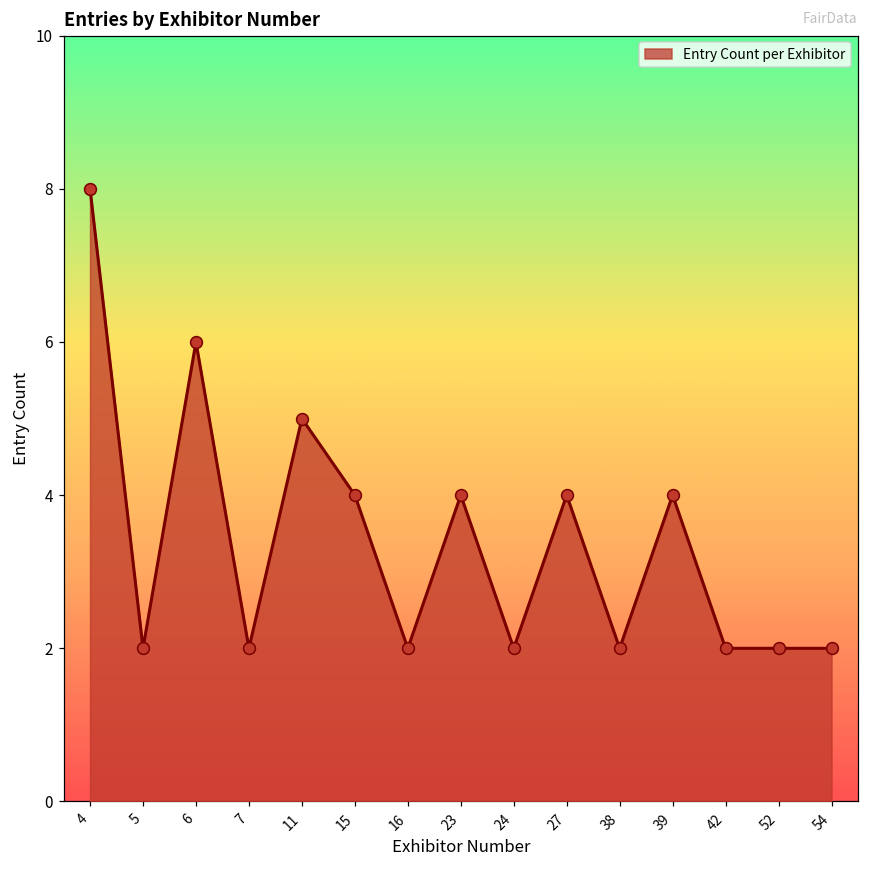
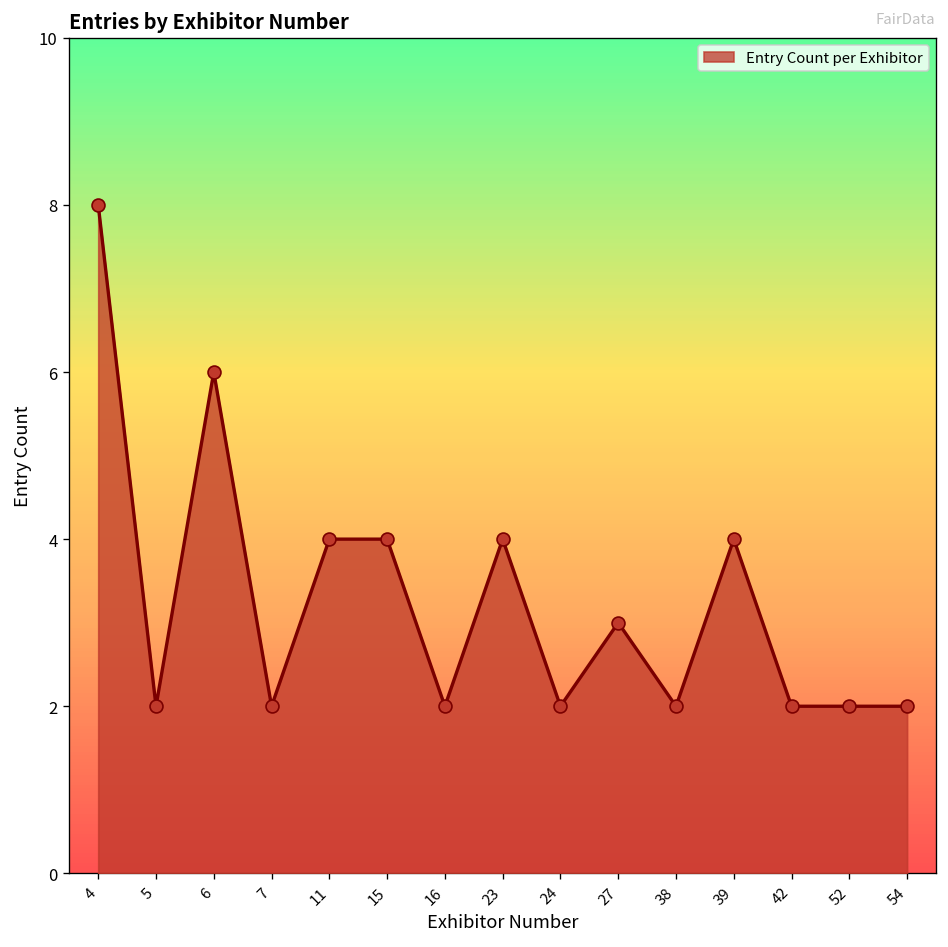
  {
    "4": 8,
    "5": 2,
    "6": 6,
    "7": 2,
-   "11": 5,
+   "11": 4,
    "15": 4,
    "16": 2,
    "23": 4,
    "24": 2,
-   "27": 4,
+   "27": 3,
    "38": 2,
    "39": 4,
    "42": 2,
    "52": 2,
    "54": 2
  }
